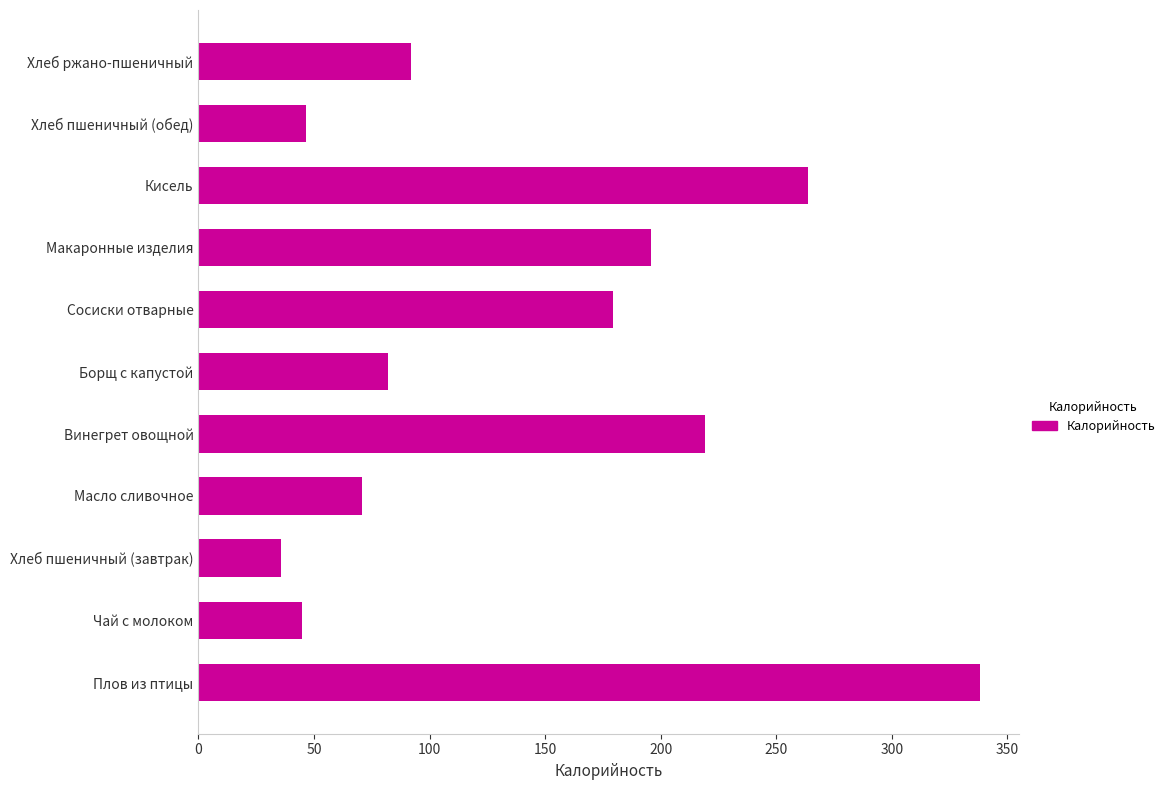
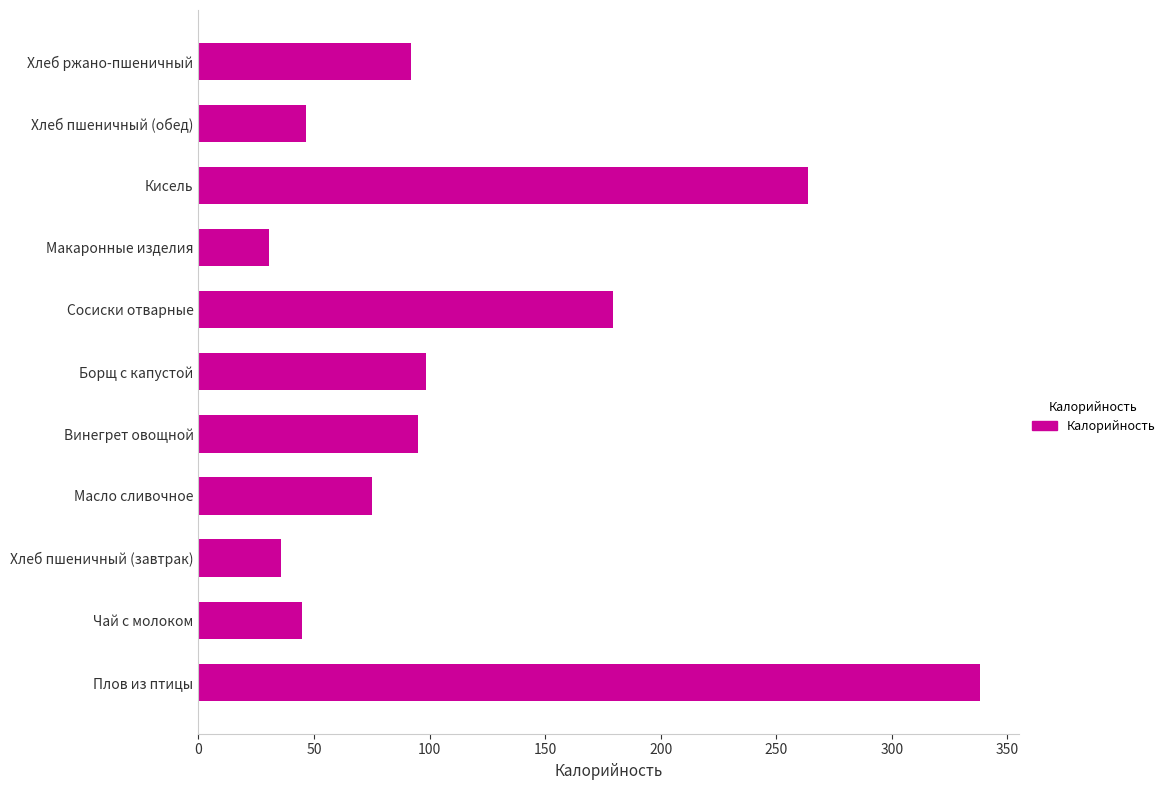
  {
    "Хлеб ржано-пшеничный": 92,
    "Хлеб пшеничный (обед)": 47,
    "Кисель": 264,
-   "Макаронные изделия": 196,
+   "Макаронные изделия": 31,
    "Сосиски отварные": 179,
-   "Борщ с капустой": 82,
-   "Винегрет овощной": 219,
-   "Масло сливочное": 71,
+   "Борщ с капустой": 99,
+   "Винегрет овощной": 95,
+   "Масло сливочное": 75,
    "Хлеб пшеничный (завтрак)": 36,
    "Чай с молоком": 45,
    "Плов из птицы": 338
  }
